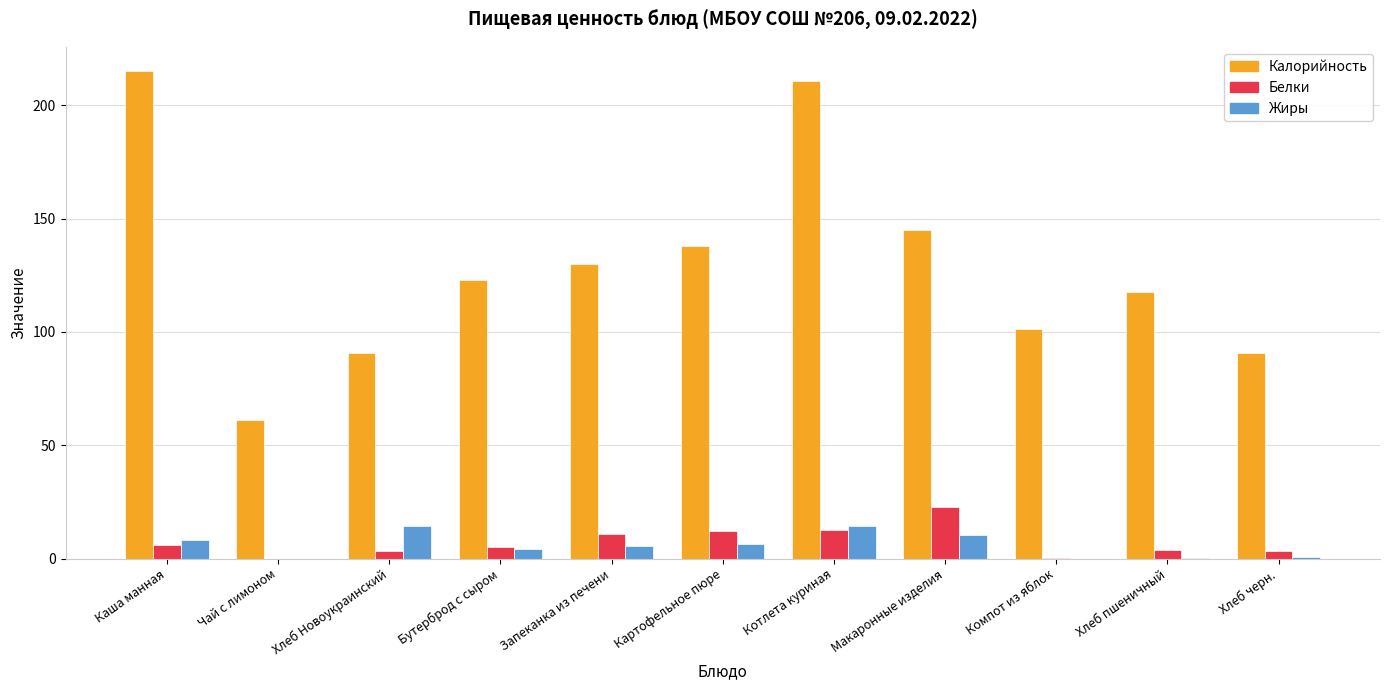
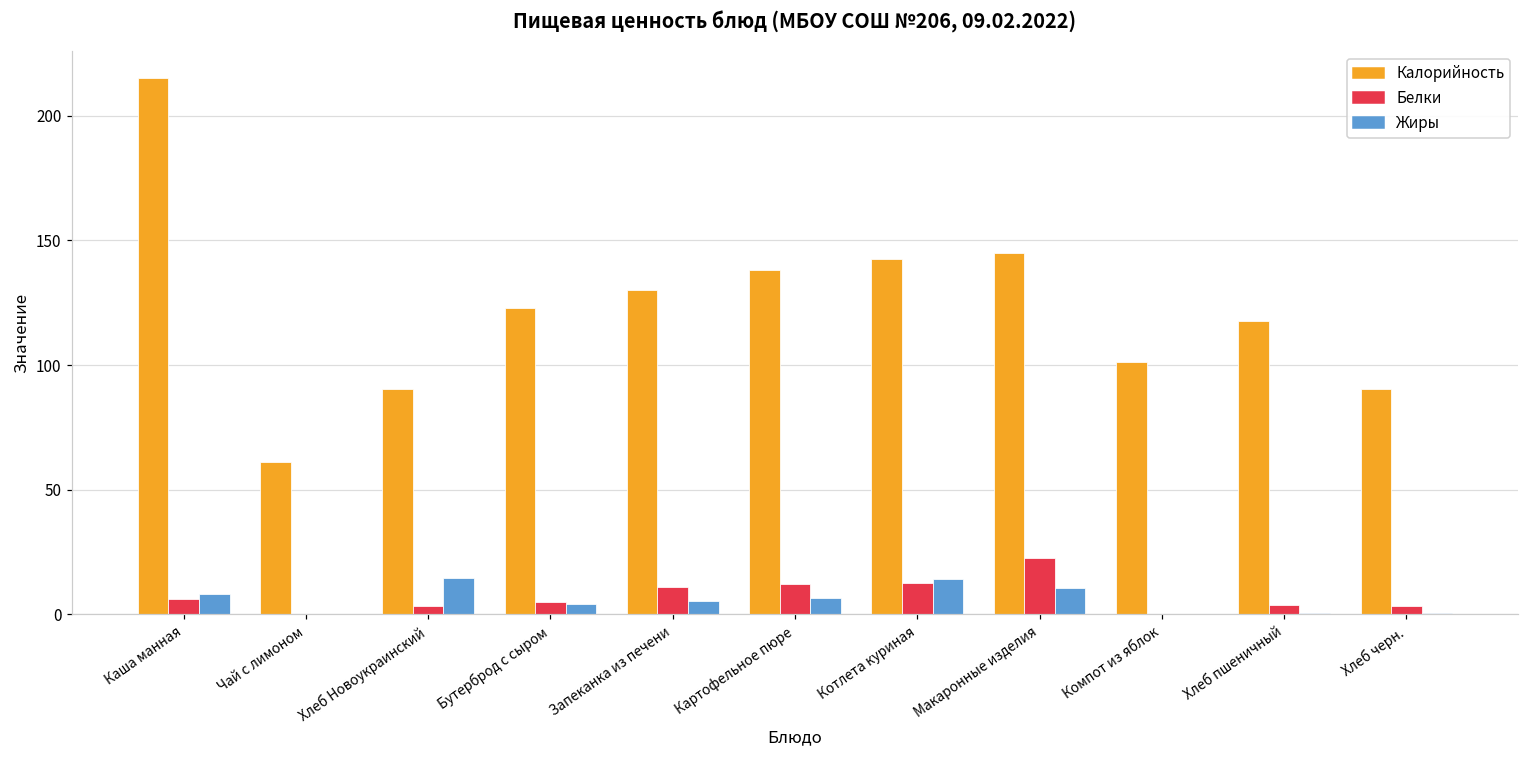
  {
    "Калорийность": {
      "Каша манная": 215,
      "Чай с лимоном": 61,
      "Хлеб Новоукраинский": 91,
      "Бутерброд с сыром": 123,
      "Запеканка из печени": 130,
      "Картофельное пюре": 138,
-     "Котлета куриная": 211,
+     "Котлета куриная": 143,
      "Макаронные изделия": 145,
      "Компот из яблок": 101,
      "Хлеб пшеничный": 118,
      "Хлеб черн.": 91
    },
    "Белки": {
      "Каша манная": 6,
      "Чай с лимоном": 0,
      "Хлеб Новоукраинский": 3,
      "Бутерброд с сыром": 5,
      "Запеканка из печени": 11,
      "Картофельное пюре": 12,
      "Котлета куриная": 13,
      "Макаронные изделия": 23,
      "Хлеб пшеничный": 4,
      "Хлеб черн.": 3
    },
    "Жиры": {
      "Каша манная": 8,
      "Чай с лимоном": 0,
      "Хлеб Новоукраинский": 14,
      "Бутерброд с сыром": 4,
      "Запеканка из печени": 5,
      "Картофельное пюре": 7,
      "Котлета куриная": 14,
      "Макаронные изделия": 10,
      "Компот из яблок": 0
    }
  }
